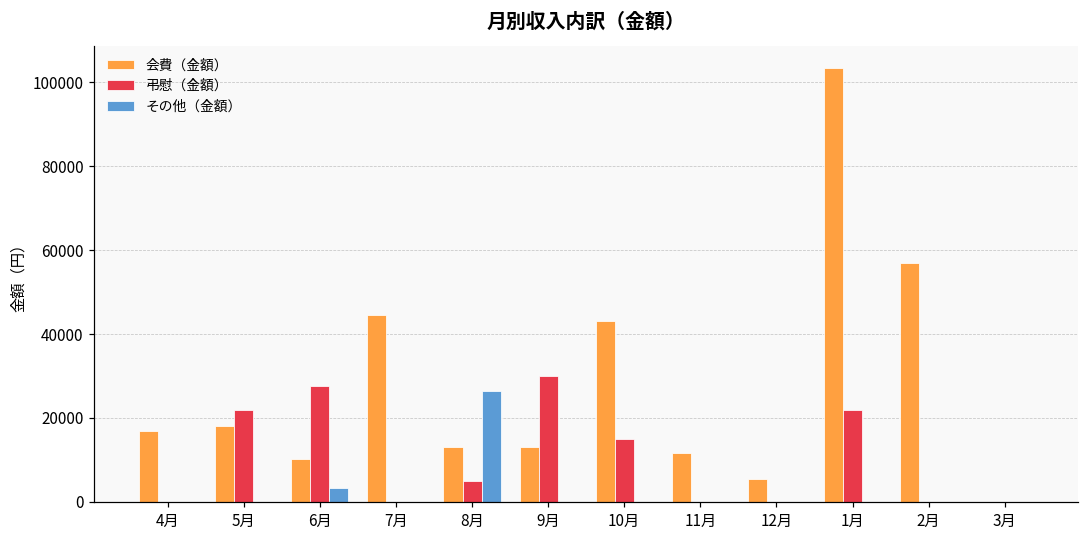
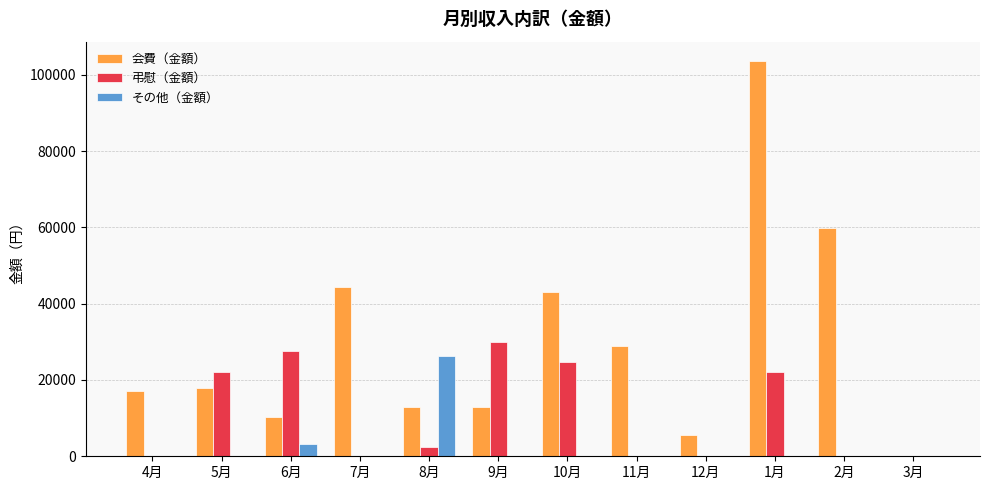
  {
    "会費（金額）": {
      "4月": 17000,
      "5月": 18000,
      "6月": 10000,
      "7月": 45000,
      "8月": 13000,
      "9月": 13000,
      "10月": 43000,
-     "11月": 12000,
+     "11月": 29000,
      "12月": 5000,
      "1月": 104000,
-     "2月": 57000,
+     "2月": 60000,
      "3月": 0
    },
    "弔慰（金額）": {
      "4月": 0,
      "5月": 22000,
      "6月": 28000,
      "7月": 0,
-     "8月": 5000,
+     "8月": 3000,
      "9月": 30000,
-     "10月": 15000,
+     "10月": 25000,
      "11月": 0,
      "12月": 0,
      "1月": 22000,
      "2月": 0,
      "3月": 0
    },
    "その他（金額）": {
      "4月": 0,
      "5月": 0,
      "6月": 3000,
      "7月": 0,
      "8月": 26000,
      "9月": 0,
      "10月": 0,
      "11月": 0,
      "12月": 0,
      "1月": 0,
      "2月": 0,
      "3月": 0
    }
  }
